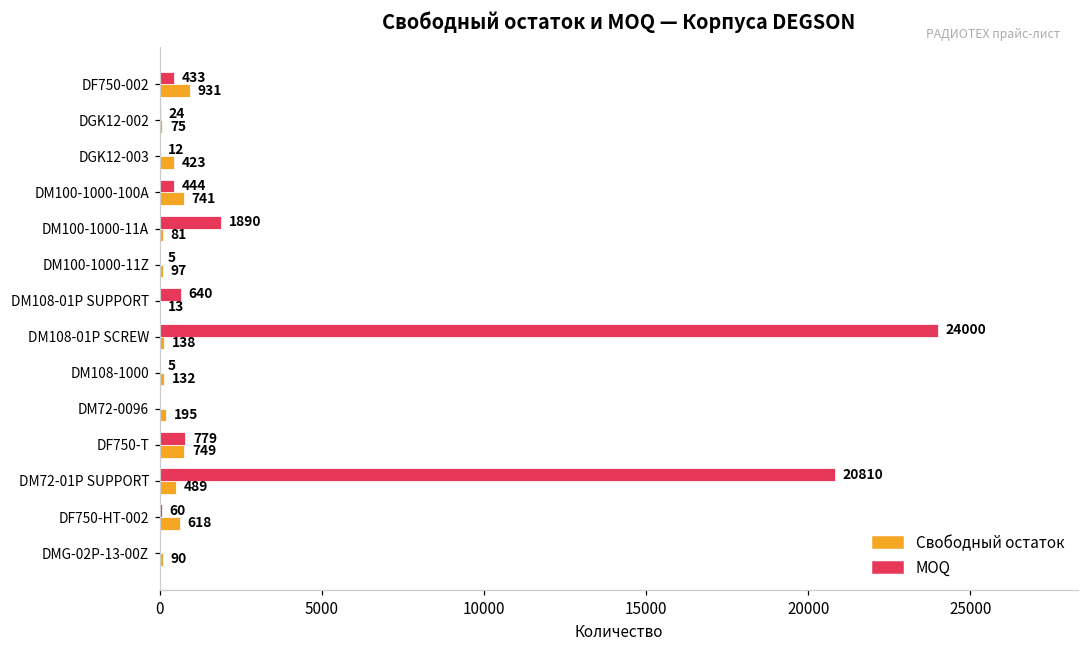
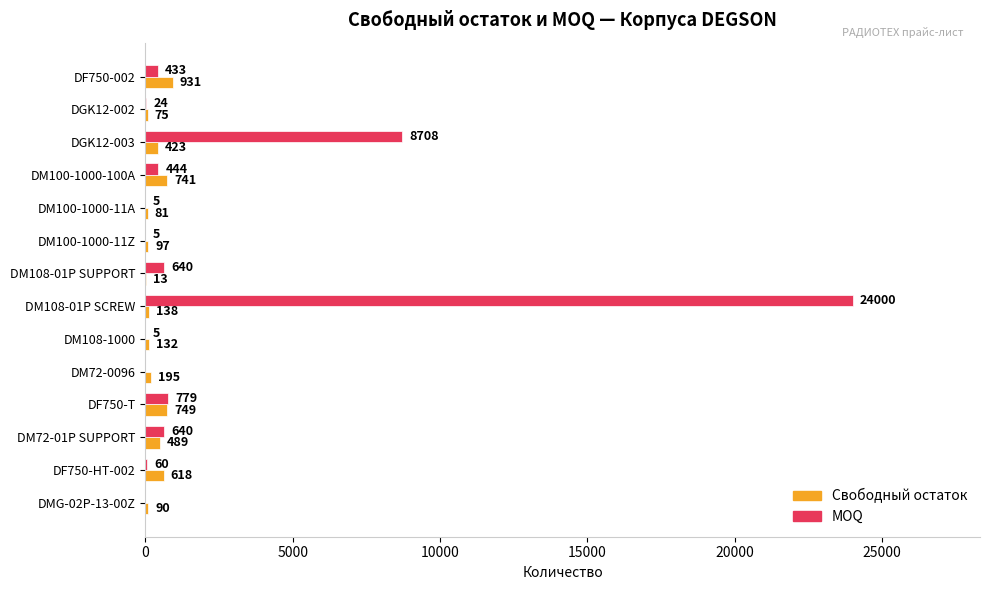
  {
    "Свободный остаток": {
      "DF750-002": 931,
      "DGK12-002": 75,
      "DGK12-003": 423,
      "DM100-1000-100A": 741,
      "DM100-1000-11A": 81,
      "DM100-1000-11Z": 97,
      "DM108-01P SUPPORT": 13,
      "DM108-01P SCREW": 138,
      "DM108-1000": 132,
      "DM72-0096": 195,
      "DF750-T": 749,
      "DM72-01P SUPPORT": 489,
      "DF750-HT-002": 618,
      "DMG-02P-13-00Z": 90
    },
    "MOQ": {
      "DF750-002": 433,
      "DGK12-002": 24,
-     "DGK12-003": 12,
+     "DGK12-003": 8708,
      "DM100-1000-100A": 444,
-     "DM100-1000-11A": 1890,
+     "DM100-1000-11A": 5,
      "DM100-1000-11Z": 5,
      "DM108-01P SUPPORT": 640,
      "DM108-01P SCREW": 24000,
      "DM108-1000": 5,
      "DF750-T": 779,
-     "DM72-01P SUPPORT": 20810,
+     "DM72-01P SUPPORT": 640,
      "DF750-HT-002": 60
    }
  }
